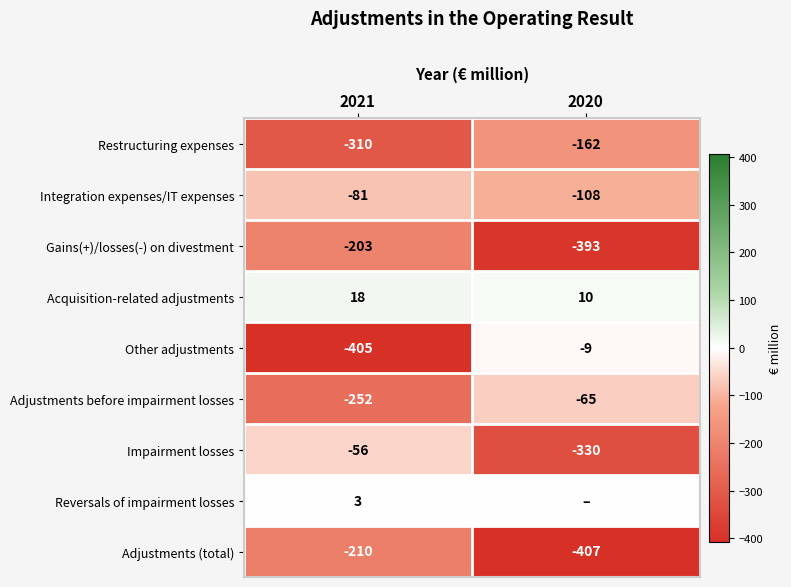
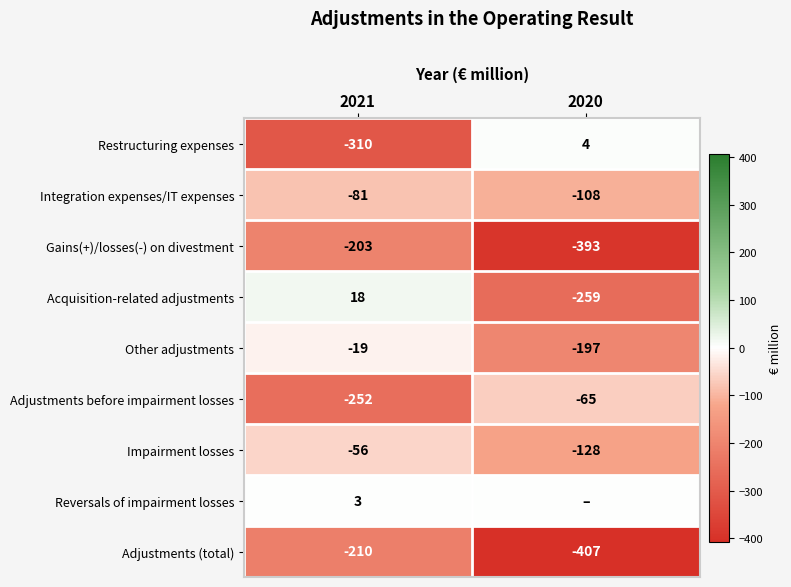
  {
    "Restructuring expenses": {
      "2021": -310,
-     "2020": -162
+     "2020": 4
    },
    "Integration expenses/IT expenses": {
      "2021": -81,
      "2020": -108
    },
    "Gains(+)/losses(-) on divestment": {
      "2021": -203,
      "2020": -393
    },
    "Acquisition-related adjustments": {
      "2021": 18,
-     "2020": 10
+     "2020": -259
    },
    "Other adjustments": {
-     "2021": -405,
-     "2020": -9
+     "2021": -19,
+     "2020": -197
    },
    "Adjustments before impairment losses": {
      "2021": -252,
      "2020": -65
    },
    "Impairment losses": {
      "2021": -56,
-     "2020": -330
+     "2020": -128
    },
    "Reversals of impairment losses": {
      "2021": 3
    },
    "Adjustments (total)": {
      "2021": -210,
      "2020": -407
    }
  }
